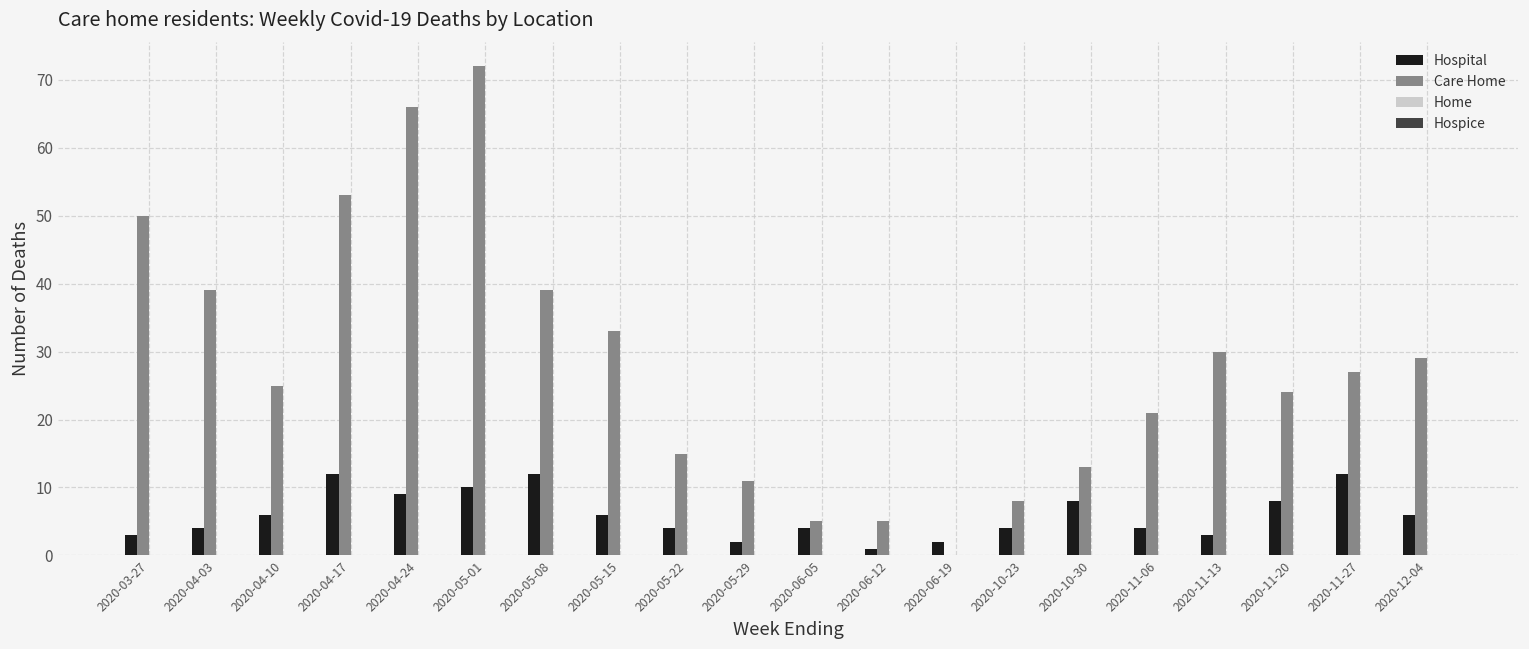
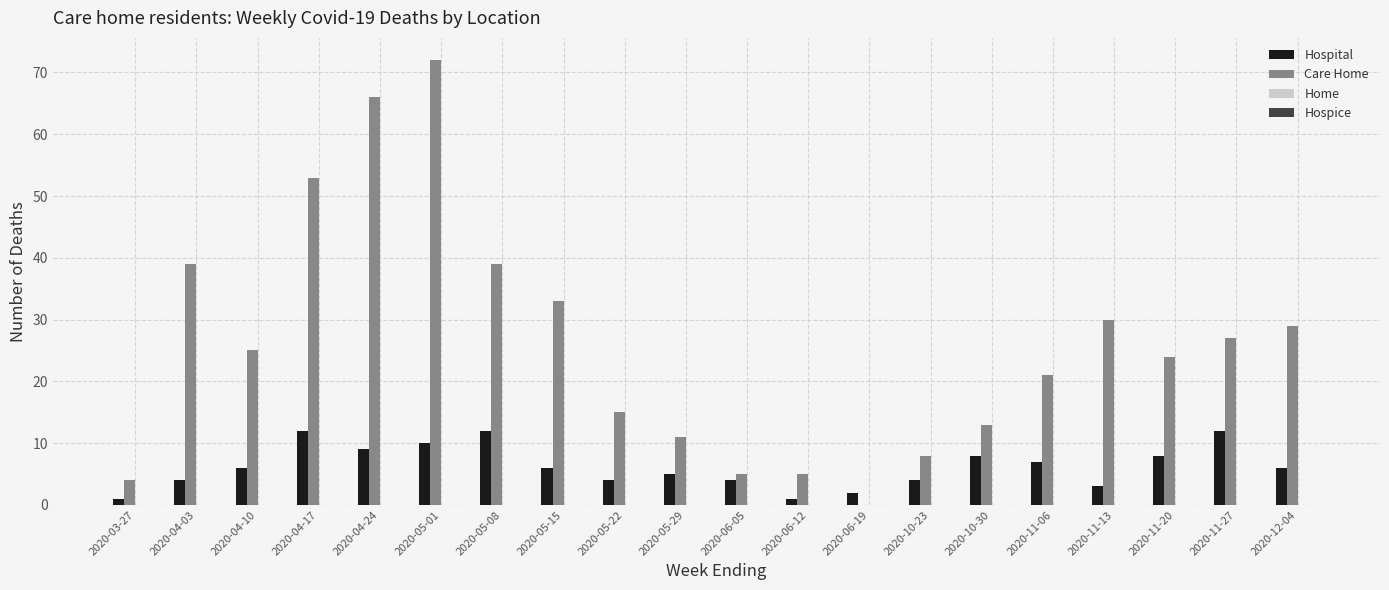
  {
    "Hospital": {
-     "2020-03-27": 3,
+     "2020-03-27": 1,
      "2020-04-03": 4,
      "2020-04-10": 6,
      "2020-04-17": 12,
      "2020-04-24": 9,
      "2020-05-01": 10,
      "2020-05-08": 12,
      "2020-05-15": 6,
      "2020-05-22": 4,
-     "2020-05-29": 2,
+     "2020-05-29": 5,
      "2020-06-05": 4,
      "2020-06-12": 1,
      "2020-06-19": 2,
      "2020-10-23": 4,
      "2020-10-30": 8,
-     "2020-11-06": 4,
+     "2020-11-06": 7,
      "2020-11-13": 3,
      "2020-11-20": 8,
      "2020-11-27": 12,
      "2020-12-04": 6
    },
    "Care Home": {
-     "2020-03-27": 50,
+     "2020-03-27": 4,
      "2020-04-03": 39,
      "2020-04-10": 25,
      "2020-04-17": 53,
      "2020-04-24": 66,
      "2020-05-01": 72,
      "2020-05-08": 39,
      "2020-05-15": 33,
      "2020-05-22": 15,
      "2020-05-29": 11,
      "2020-06-05": 5,
      "2020-06-12": 5,
      "2020-06-19": 0,
      "2020-10-23": 8,
      "2020-10-30": 13,
      "2020-11-06": 21,
      "2020-11-13": 30,
      "2020-11-20": 24,
      "2020-11-27": 27,
      "2020-12-04": 29
    },
    "Home": {
      "2020-03-27": 0,
      "2020-04-03": 0,
      "2020-04-10": 0,
      "2020-04-17": 0,
      "2020-04-24": 0,
      "2020-05-01": 0,
      "2020-05-08": 0,
      "2020-05-15": 0,
      "2020-05-22": 0,
      "2020-05-29": 0,
      "2020-06-05": 0,
      "2020-06-12": 0,
      "2020-06-19": 0,
      "2020-10-23": 0,
      "2020-10-30": 0,
      "2020-11-06": 0,
      "2020-11-13": 0,
      "2020-11-20": 0,
      "2020-11-27": 0,
      "2020-12-04": 0
    },
    "Hospice": {
      "2020-03-27": 0,
      "2020-04-03": 0,
      "2020-04-10": 0,
      "2020-04-17": 0,
      "2020-04-24": 0,
      "2020-05-01": 0,
      "2020-05-08": 0,
      "2020-05-15": 0,
      "2020-05-22": 0,
      "2020-05-29": 0,
      "2020-06-05": 0,
      "2020-06-12": 0,
      "2020-06-19": 0,
      "2020-10-23": 0,
      "2020-10-30": 0,
      "2020-11-06": 0,
      "2020-11-13": 0,
      "2020-11-20": 0,
      "2020-11-27": 0,
      "2020-12-04": 0
    }
  }
